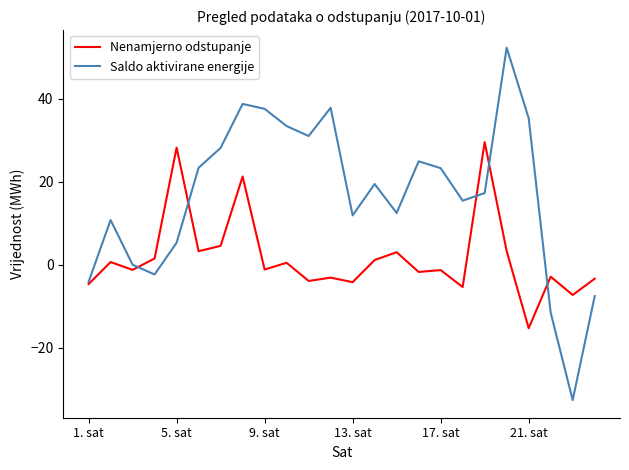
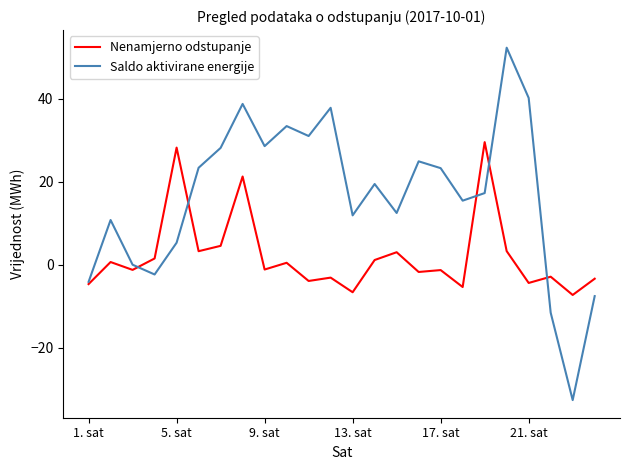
  {
    "Nenamjerno odstupanje": {
      "5. sat": 28,
      "9. sat": -1,
-     "13. sat": -4,
+     "13. sat": -7,
      "17. sat": -1,
-     "21. sat": -15
+     "21. sat": -4
    },
    "Saldo aktivirane energije": {
      "5. sat": 5,
-     "9. sat": 38,
+     "9. sat": 29,
      "13. sat": 12,
      "17. sat": 23,
-     "21. sat": 35
+     "21. sat": 40
    }
  }
